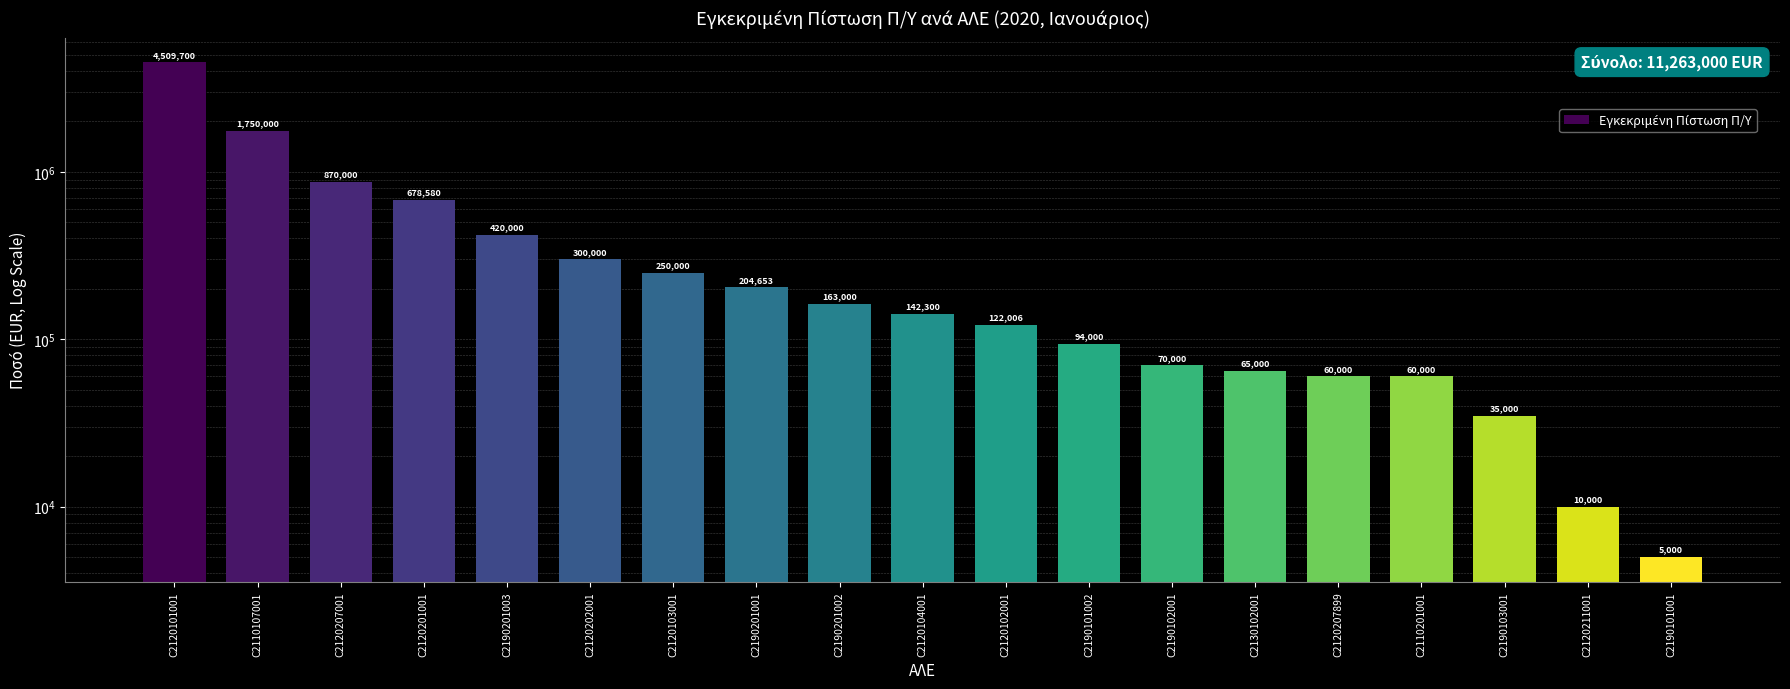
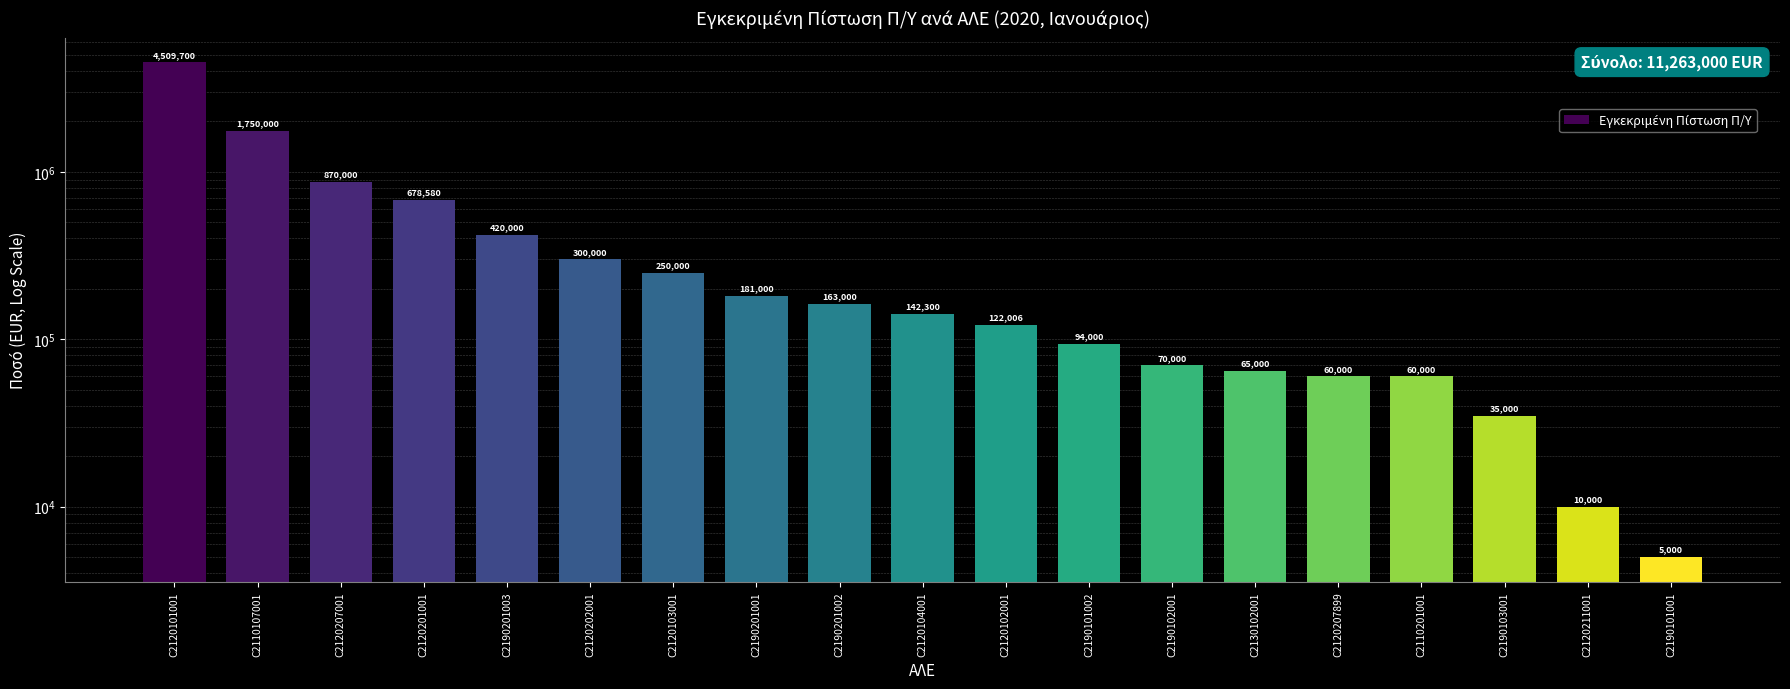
  {
    "C2120101001": "4,509,700",
    "C2110107001": "1,750,000",
    "C2120207001": "870,000",
    "C2120201001": "678,580",
    "C2190201003": "420,000",
    "C2120202001": "300,000",
    "C2120103001": "250,000",
-   "C2190201001": "204,653",
+   "C2190201001": "181,000",
    "C2190201002": "163,000",
    "C2120104001": "142,300",
    "C2120102001": "122,006",
    "C2190101002": "94,000",
    "C2190102001": "70,000",
    "C2130102001": "65,000",
    "C2120207899": "60,000",
    "C2110201001": "60,000",
    "C2190103001": "35,000",
    "C2120211001": "10,000",
    "C2190101001": "5,000"
  }
